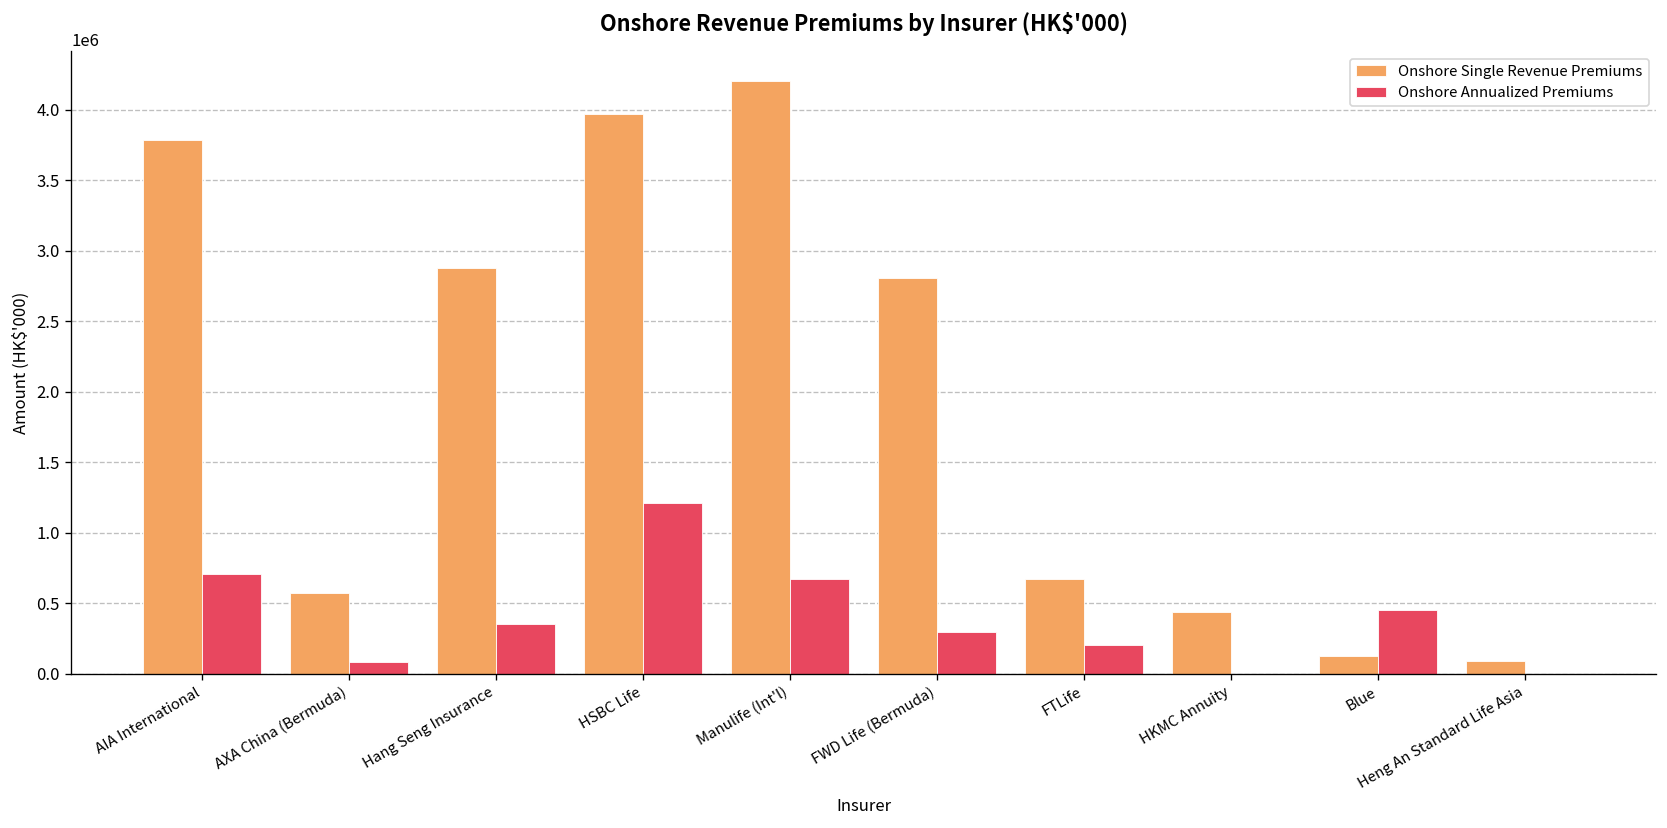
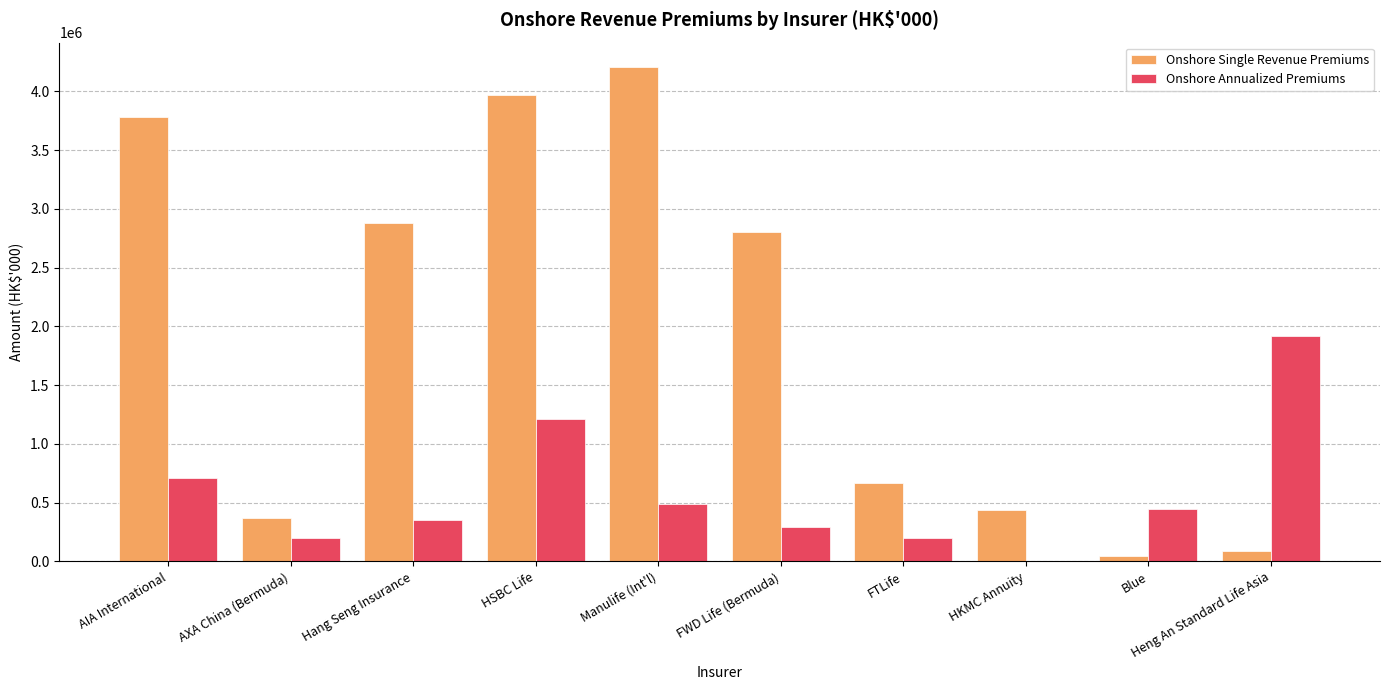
  {
    "Onshore Single Revenue Premiums": {
      "AIA International": 3780000,
-     "AXA China (Bermuda)": 570000,
+     "AXA China (Bermuda)": 370000,
      "Hang Seng Insurance": 2880000,
      "HSBC Life": 3970000,
      "Manulife (Int'l)": 4200000,
      "FWD Life (Bermuda)": 2800000,
      "FTLife": 670000,
      "HKMC Annuity": 440000,
-     "Blue": 120000,
+     "Blue": 50000,
      "Heng An Standard Life Asia": 90000
    },
    "Onshore Annualized Premiums": {
      "AIA International": 710000,
-     "AXA China (Bermuda)": 80000,
+     "AXA China (Bermuda)": 200000,
      "Hang Seng Insurance": 350000,
      "HSBC Life": 1210000,
-     "Manulife (Int'l)": 670000,
+     "Manulife (Int'l)": 490000,
      "FWD Life (Bermuda)": 300000,
      "FTLife": 200000,
      "HKMC Annuity": 0,
      "Blue": 450000,
-     "Heng An Standard Life Asia": 0
+     "Heng An Standard Life Asia": 1920000
    }
  }
